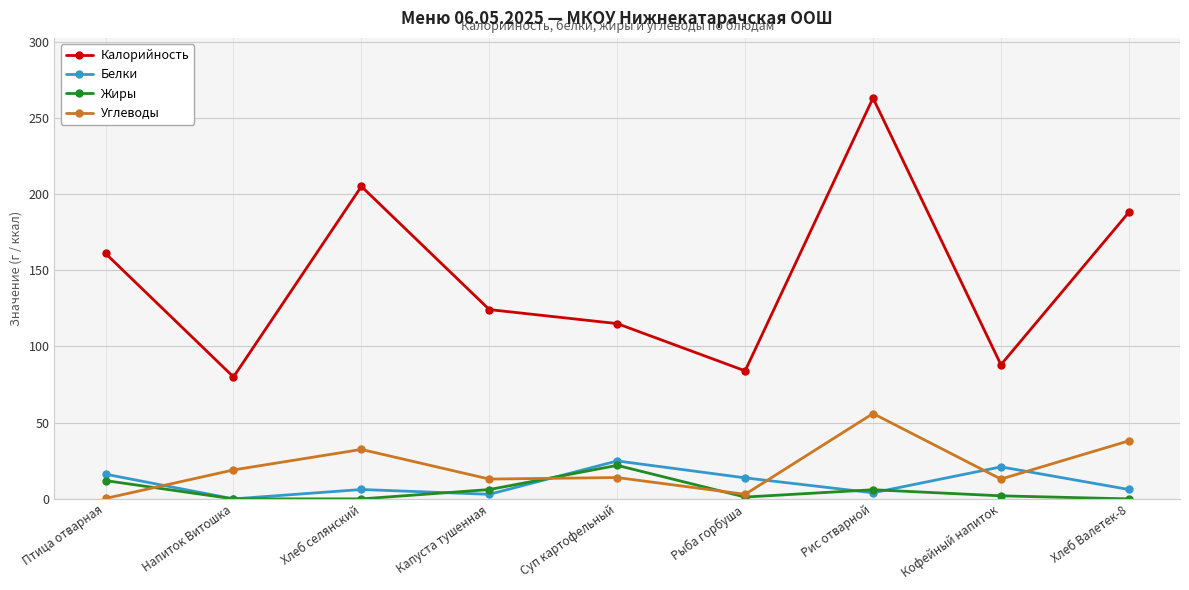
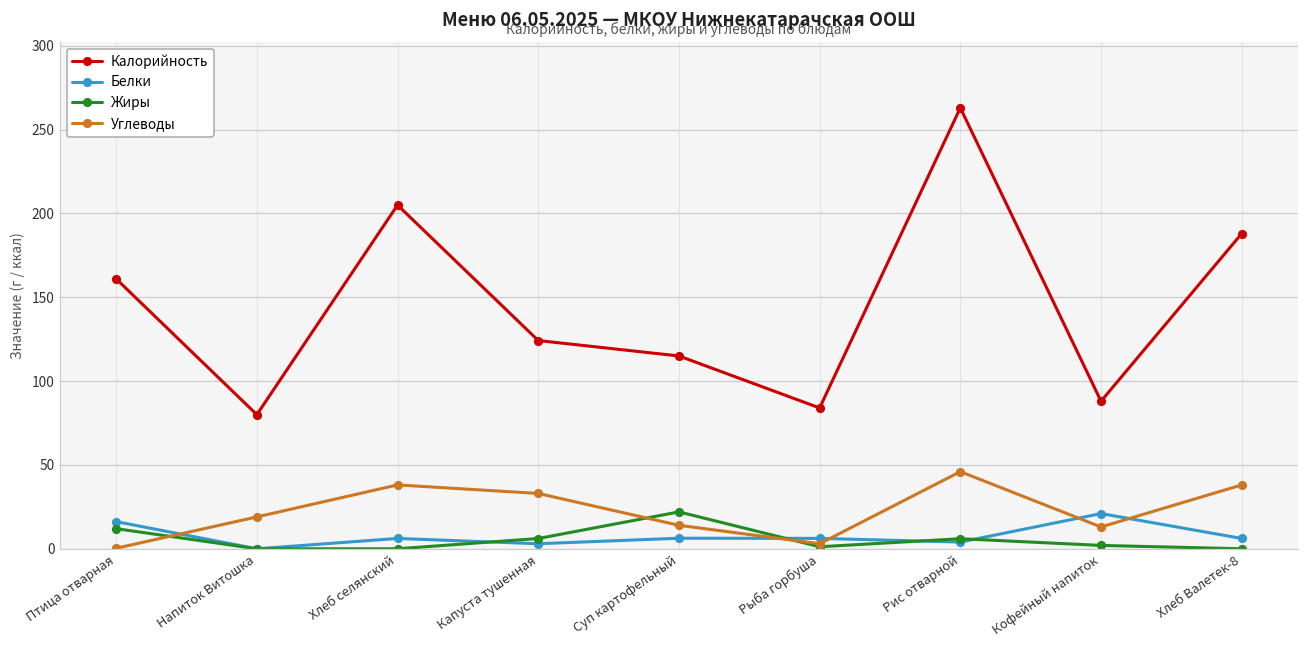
  {
    "Калорийность": {
      "Птица отварная": 161,
      "Напиток Витошка": 80,
      "Хлеб селянский": 205,
      "Капуста тушенная": 124,
      "Суп картофельный": 115,
      "Рыба горбуша": 84,
      "Рис отварной": 263,
      "Кофейный напиток": 88,
      "Хлеб Валетек-8": 188
    },
    "Белки": {
      "Птица отварная": 16,
      "Хлеб селянский": 6,
      "Капуста тушенная": 3,
-     "Суп картофельный": 25,
-     "Рыба горбуша": 14,
+     "Суп картофельный": 6,
+     "Рыба горбуша": 6,
      "Рис отварной": 4,
      "Кофейный напиток": 21,
      "Хлеб Валетек-8": 6
    },
    "Жиры": {
      "Птица отварная": 12,
      "Хлеб селянский": 0,
      "Капуста тушенная": 6,
      "Суп картофельный": 22,
      "Рыба горбуша": 1,
      "Рис отварной": 6,
      "Кофейный напиток": 2,
      "Хлеб Валетек-8": 0
    },
    "Углеводы": {
      "Птица отварная": 0,
      "Напиток Витошка": 19,
-     "Хлеб селянский": 32,
-     "Капуста тушенная": 13,
+     "Хлеб селянский": 38,
+     "Капуста тушенная": 33,
      "Суп картофельный": 14,
      "Рыба горбуша": 3,
-     "Рис отварной": 56,
+     "Рис отварной": 46,
      "Кофейный напиток": 13,
      "Хлеб Валетек-8": 38
    }
  }
